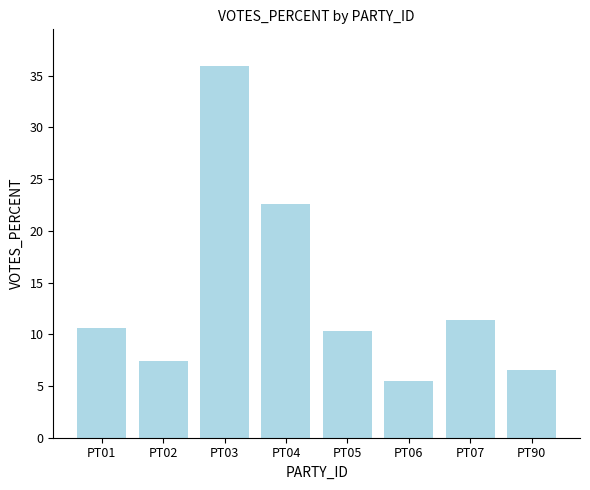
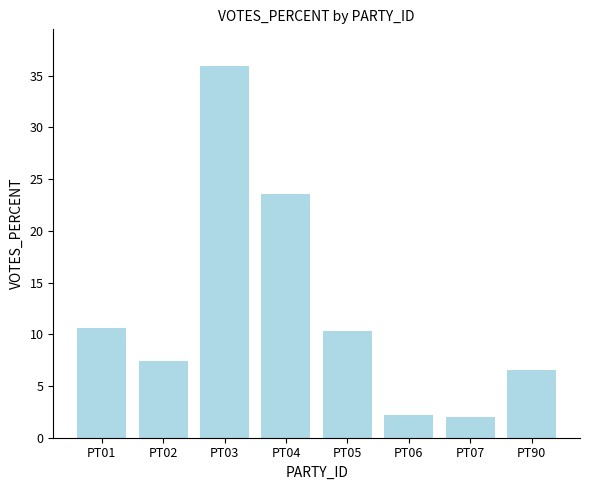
  {
    "PT01": 10.6,
    "PT02": 7.4,
    "PT03": 35.9,
-   "PT04": 22.6,
+   "PT04": 23.6,
    "PT05": 10.3,
-   "PT06": 5.5,
-   "PT07": 11.4,
+   "PT06": 2.2,
+   "PT07": 2.0,
    "PT90": 6.6
  }
